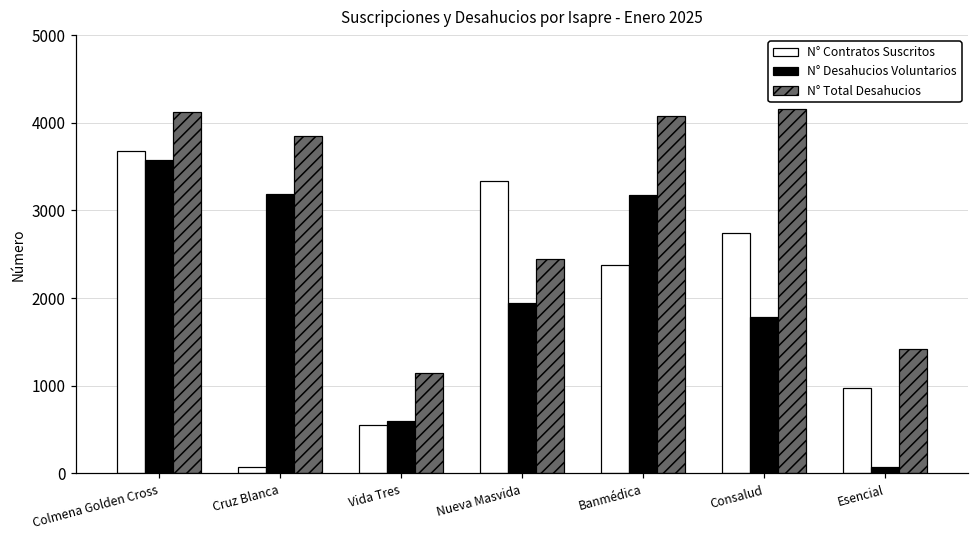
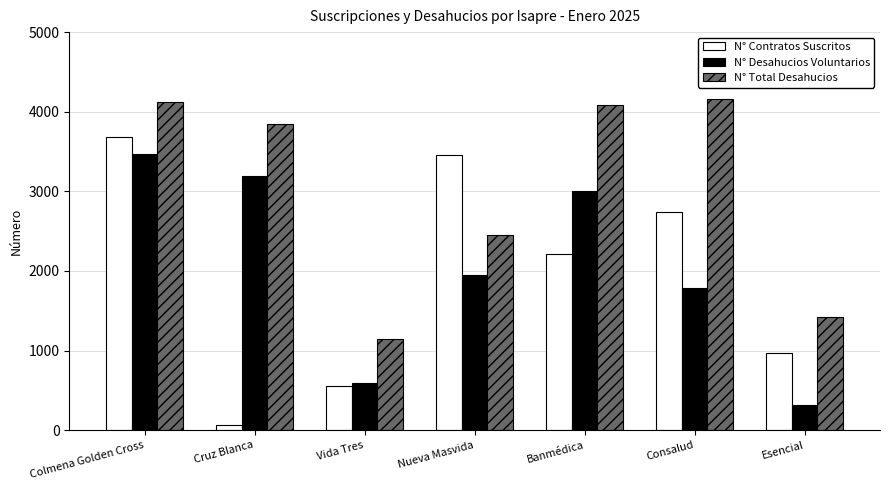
  {
    "N° Contratos Suscritos": {
      "Colmena Golden Cross": 3700,
      "Cruz Blanca": 100,
      "Vida Tres": 600,
-     "Nueva Masvida": 3300,
-     "Banmédica": 2400,
+     "Nueva Masvida": 3500,
+     "Banmédica": 2200,
      "Consalud": 2700,
      "Esencial": 1000
    },
    "N° Desahucios Voluntarios": {
-     "Colmena Golden Cross": 3600,
+     "Colmena Golden Cross": 3500,
      "Cruz Blanca": 3200,
      "Vida Tres": 600,
      "Nueva Masvida": 1900,
-     "Banmédica": 3200,
+     "Banmédica": 3000,
      "Consalud": 1800,
-     "Esencial": 100
+     "Esencial": 300
    },
    "N° Total Desahucios": {
      "Colmena Golden Cross": 4100,
      "Cruz Blanca": 3900,
      "Vida Tres": 1100,
      "Nueva Masvida": 2500,
      "Banmédica": 4100,
      "Consalud": 4200,
      "Esencial": 1400
    }
  }
